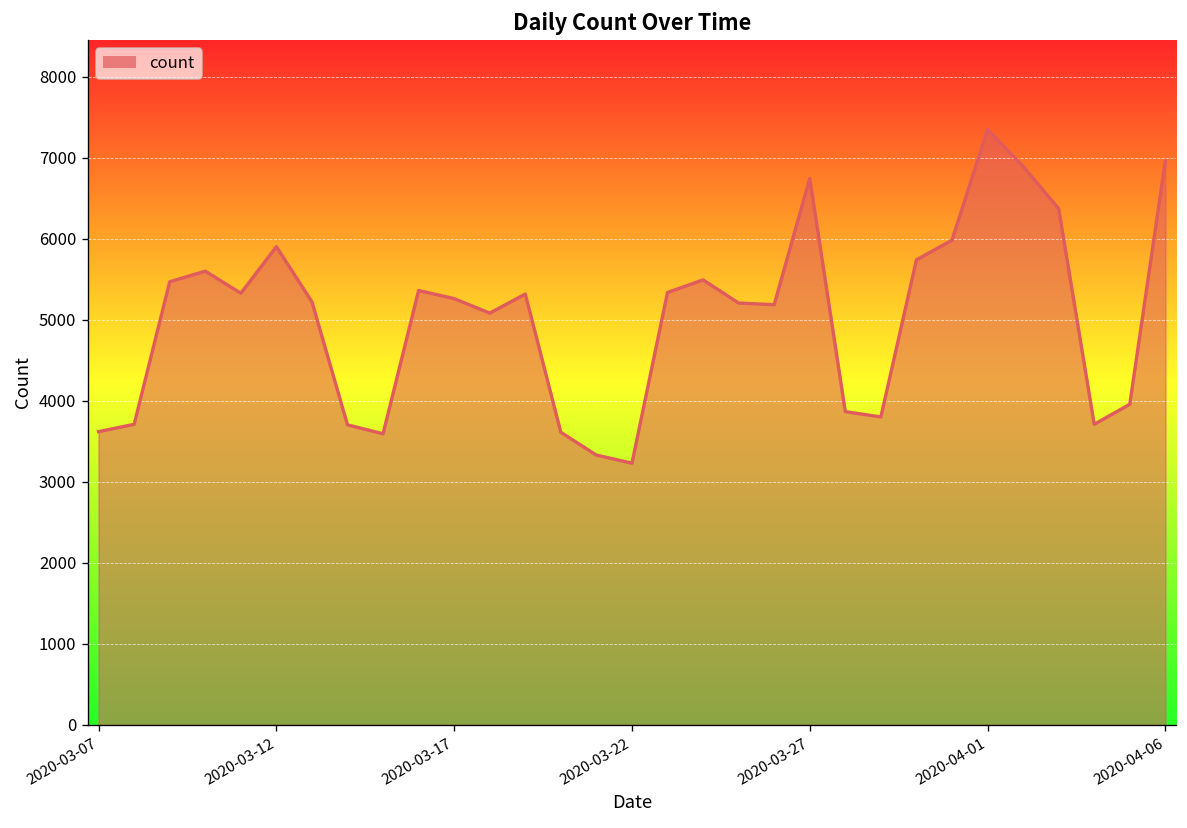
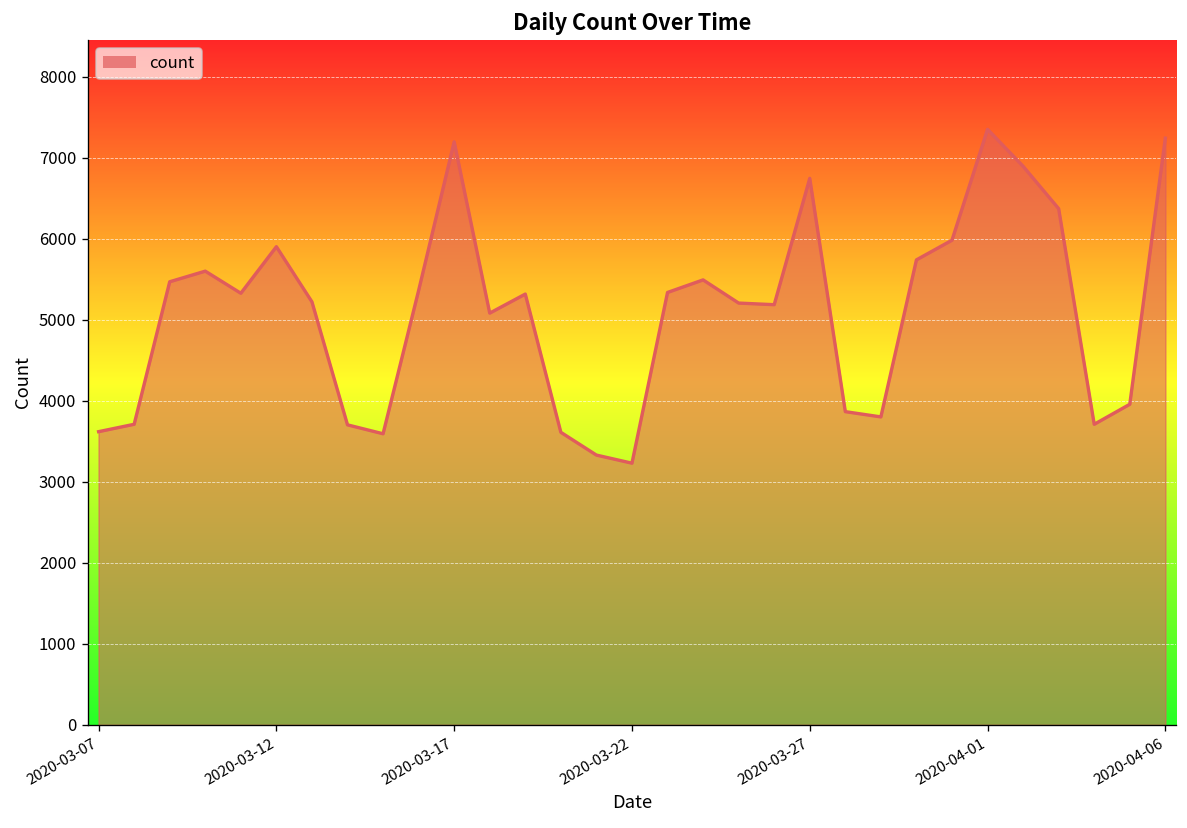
  {
    "2020-03-07": 3600,
    "2020-03-12": 5900,
-   "2020-03-17": 5300,
+   "2020-03-17": 7200,
    "2020-03-22": 3200,
    "2020-03-27": 6700,
    "2020-04-01": 7400,
-   "2020-04-06": 7000
+   "2020-04-06": 7200
  }
